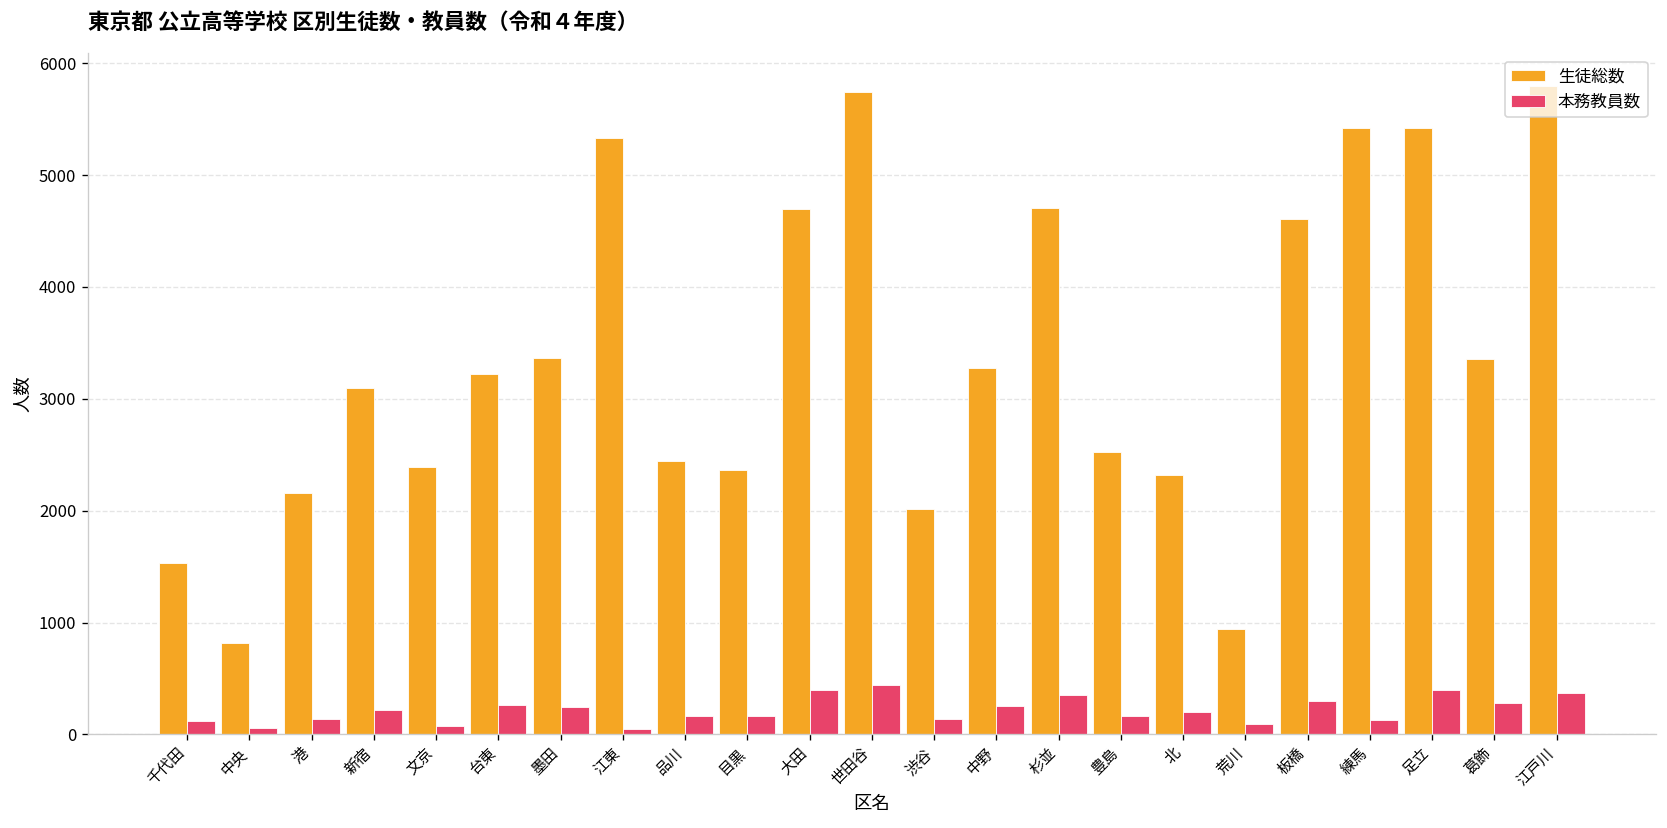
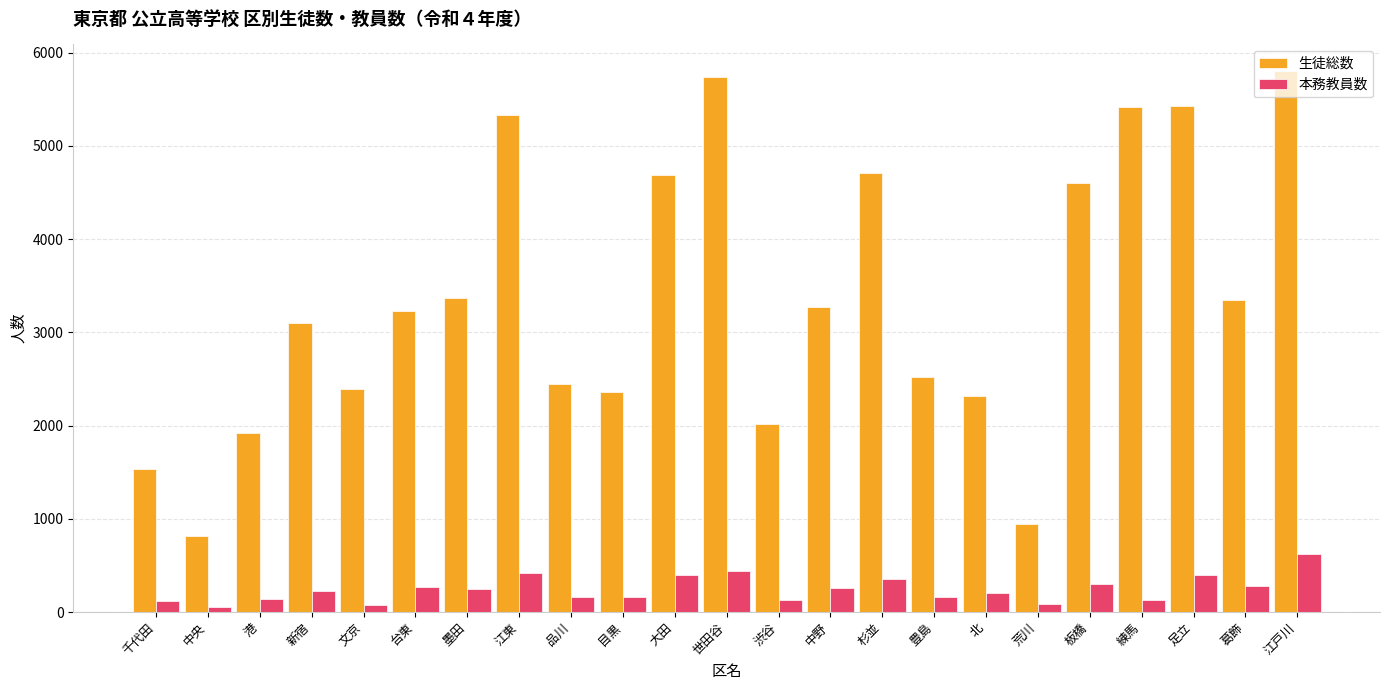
  {
    "生徒総数": {
      "千代田": 1500,
      "中央": 800,
-     "港": 2200,
+     "港": 1900,
      "新宿": 3100,
      "文京": 2400,
      "台東": 3200,
      "墨田": 3400,
      "江東": 5300,
      "品川": 2400,
      "目黒": 2400,
      "大田": 4700,
      "世田谷": 5700,
      "渋谷": 2000,
      "中野": 3300,
      "杉並": 4700,
      "豊島": 2500,
      "北": 2300,
      "荒川": 900,
      "板橋": 4600,
      "練馬": 5400,
      "足立": 5400,
      "葛飾": 3400
    },
    "本務教員数": {
      "千代田": 100,
      "中央": 100,
      "港": 100,
      "新宿": 200,
      "文京": 100,
      "台東": 300,
      "墨田": 200,
-     "江東": 100,
+     "江東": 400,
      "品川": 200,
      "目黒": 200,
      "大田": 400,
      "世田谷": 400,
      "渋谷": 100,
      "中野": 300,
      "杉並": 400,
      "豊島": 200,
      "北": 200,
      "荒川": 100,
      "板橋": 300,
      "練馬": 100,
      "足立": 400,
      "葛飾": 300,
-     "江戸川": 400
+     "江戸川": 600
    }
  }
